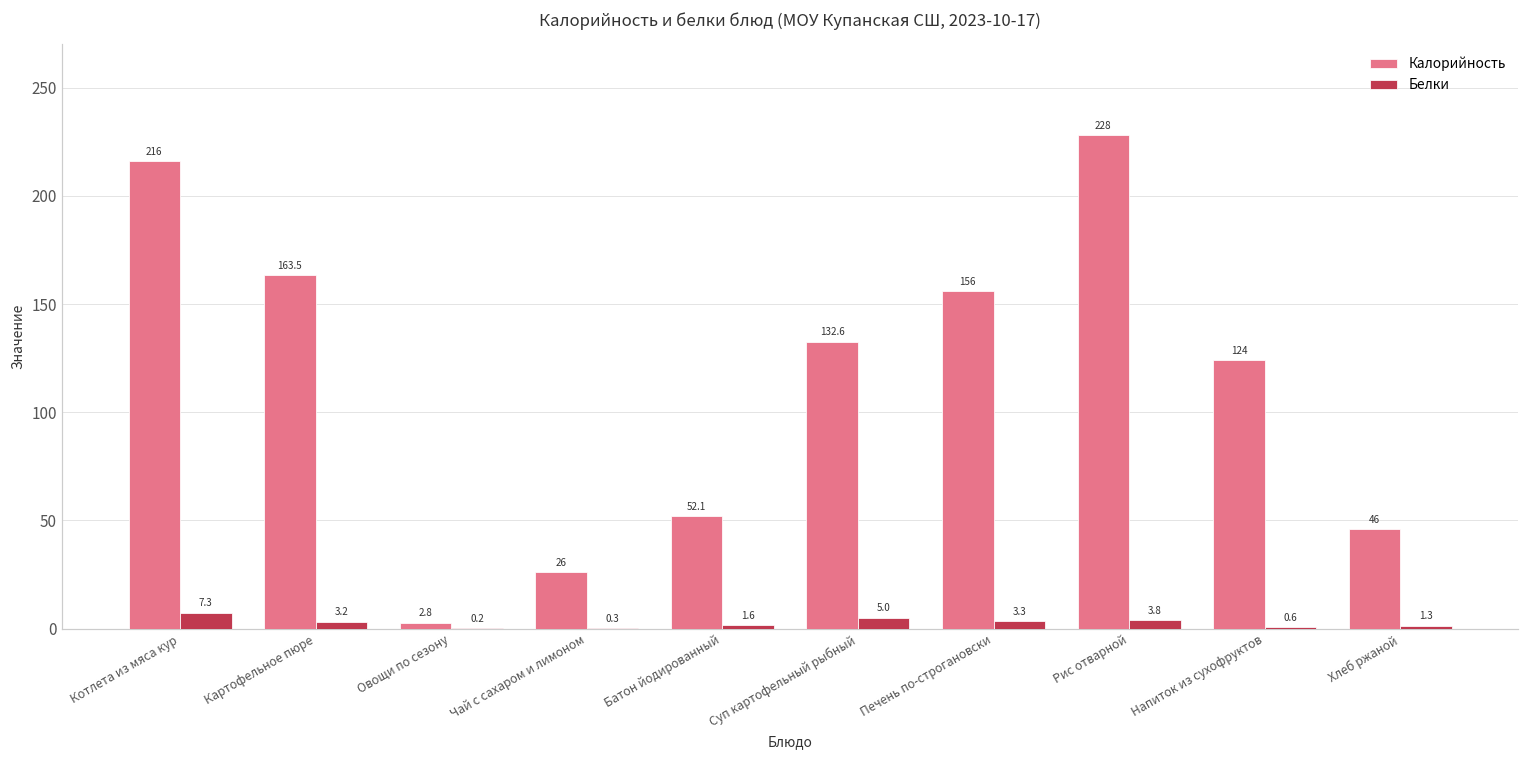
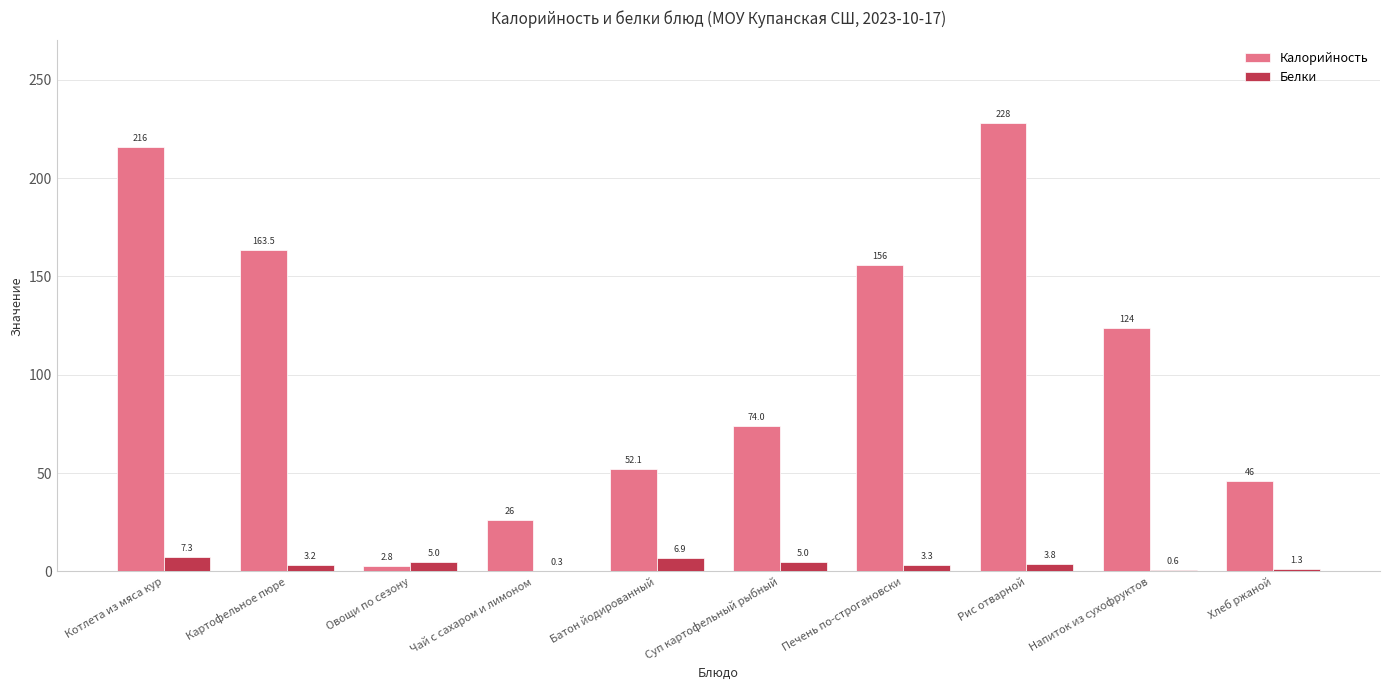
  {
    "Калорийность": {
      "Котлета из мяса кур": 216,
      "Картофельное пюре": 163.5,
      "Овощи по сезону": 2.8,
      "Чай с сахаром и лимоном": 26,
      "Батон йодированный": 52.1,
-     "Суп картофельный рыбный": 132.6,
+     "Суп картофельный рыбный": 74.0,
      "Печень по-строгановски": 156,
      "Рис отварной": 228,
      "Напиток из сухофруктов": 124,
      "Хлеб ржаной": 46
    },
    "Белки": {
      "Котлета из мяса кур": 7.3,
      "Картофельное пюре": 3.2,
-     "Овощи по сезону": 0.2,
+     "Овощи по сезону": 5.0,
      "Чай с сахаром и лимоном": 0.3,
-     "Батон йодированный": 1.6,
+     "Батон йодированный": 6.9,
      "Суп картофельный рыбный": 5.0,
      "Печень по-строгановски": 3.3,
      "Рис отварной": 3.8,
      "Напиток из сухофруктов": 0.6,
      "Хлеб ржаной": 1.3
    }
  }
